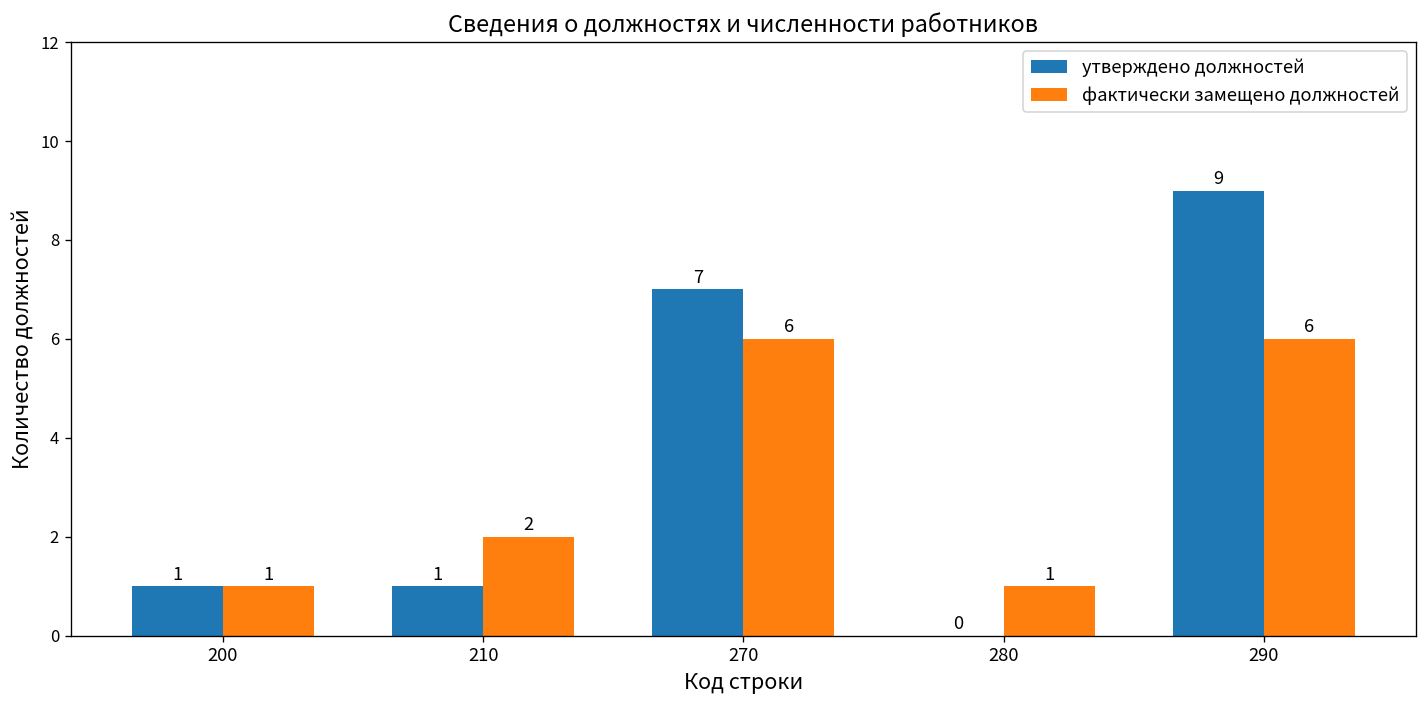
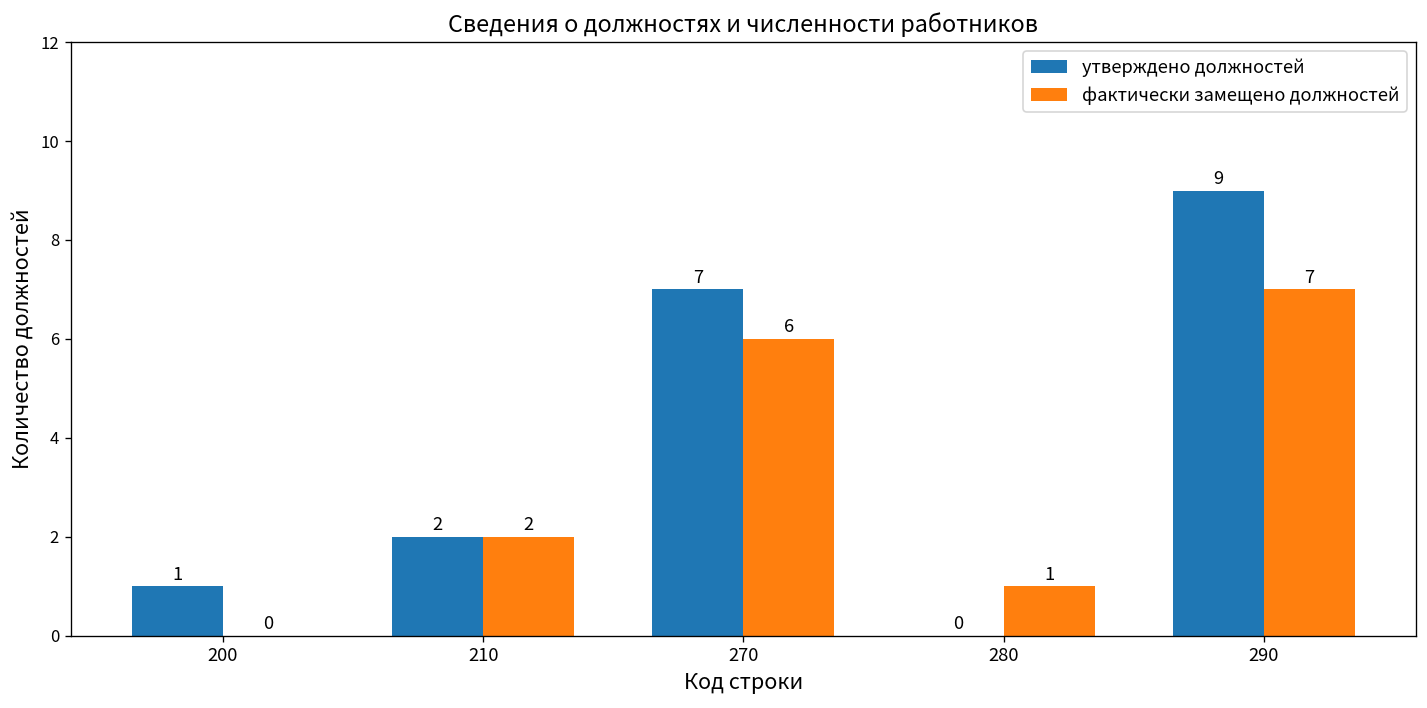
  {
    "утверждено должностей": {
      "200": 1,
-     "210": 1,
+     "210": 2,
      "270": 7,
      "280": 0,
      "290": 9
    },
    "фактически замещено должностей": {
-     "200": 1,
+     "200": 0,
      "210": 2,
      "270": 6,
      "280": 1,
-     "290": 6
+     "290": 7
    }
  }
